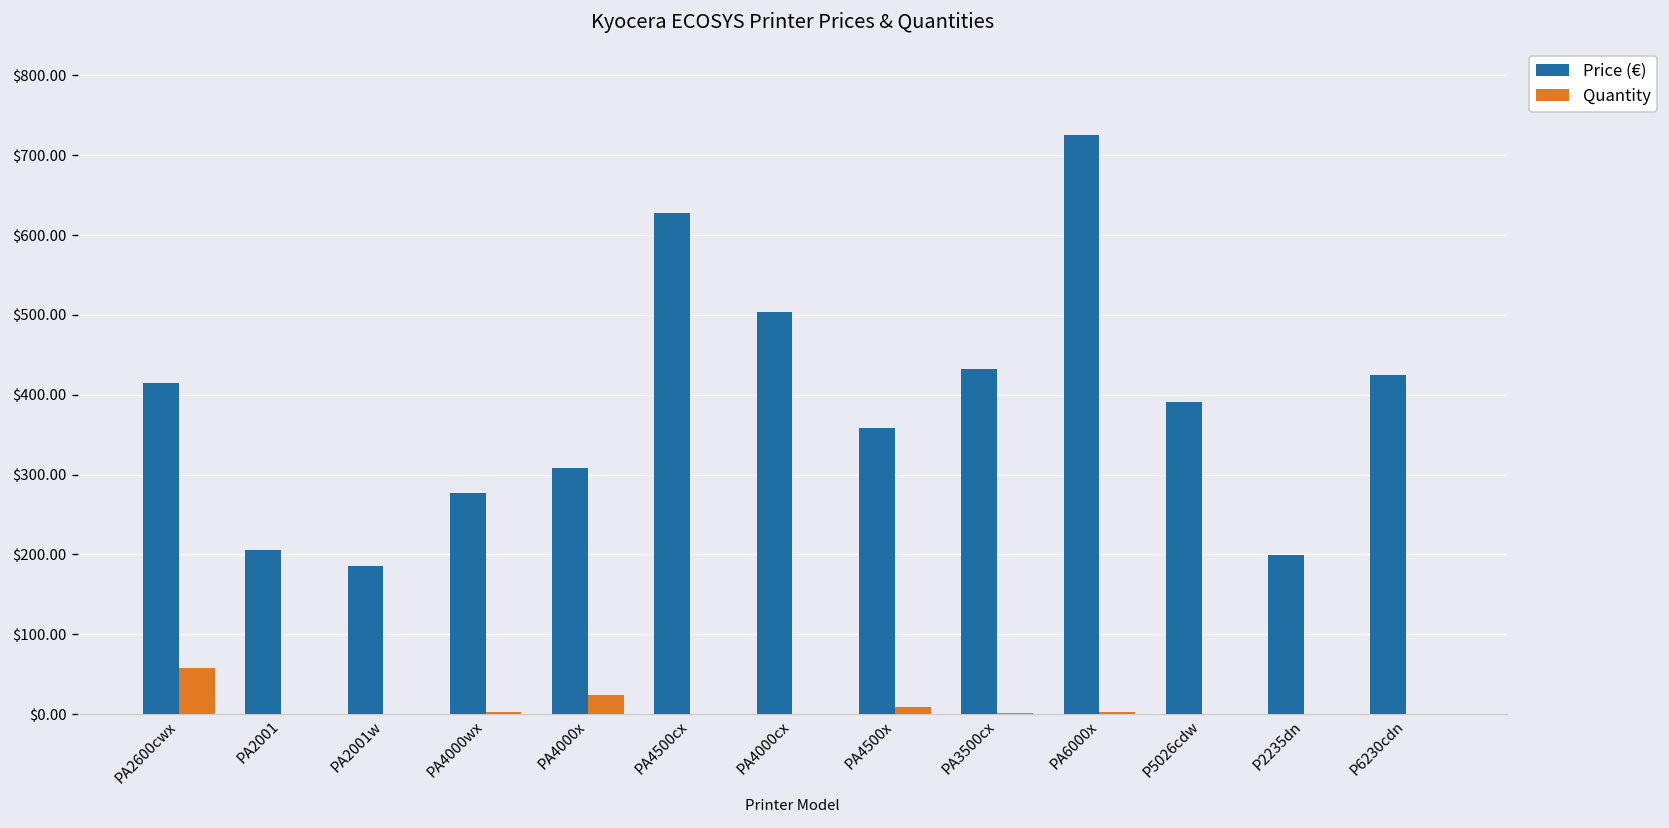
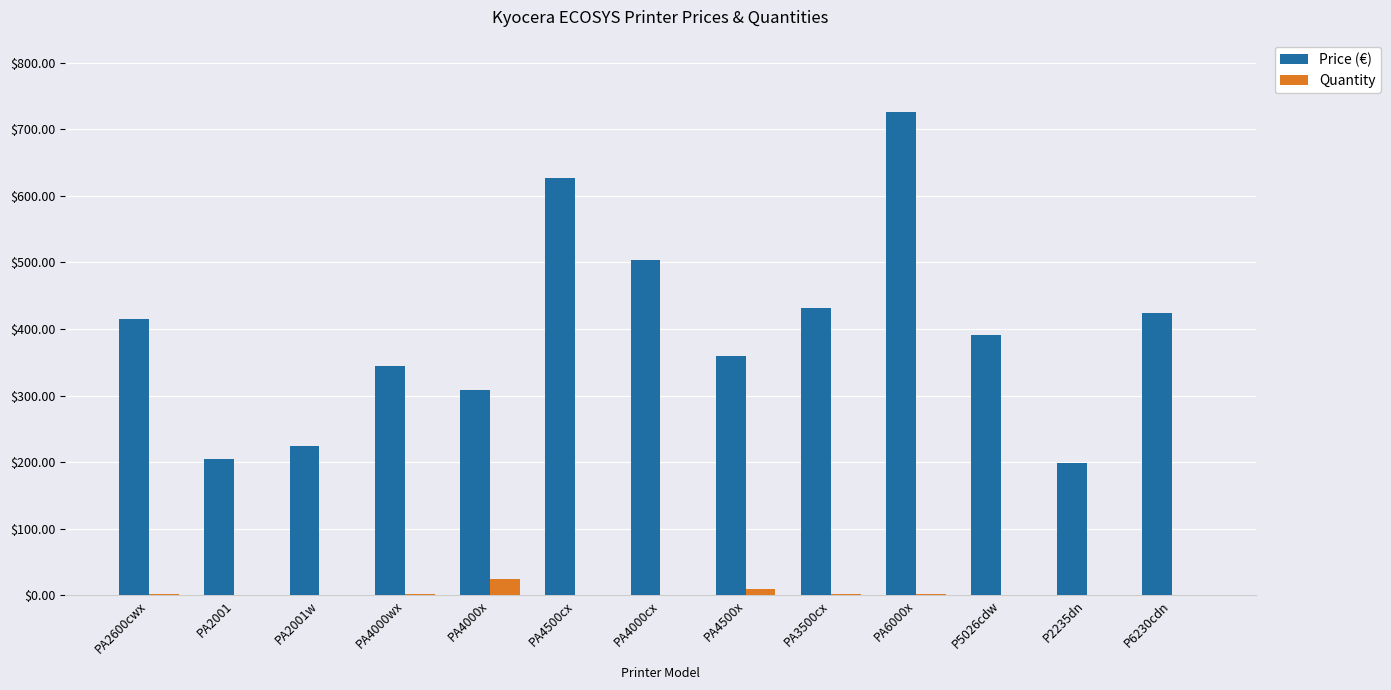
  {
    "Price (€)": {
      "PA2600cwx": "$420",
      "PA2001": "$210",
-     "PA2001w": "$190",
-     "PA4000wx": "$280",
+     "PA2001w": "$220",
+     "PA4000wx": "$350",
      "PA4000x": "$310",
      "PA4500cx": "$630",
      "PA4000cx": "$500",
      "PA4500x": "$360",
      "PA3500cx": "$430",
      "PA6000x": "$730",
      "P5026cdw": "$390",
      "P2235dn": "$200",
      "P6230cdn": "$420"
    },
    "Quantity": {
-     "PA2600cwx": "$60",
+     "PA2600cwx": "$0",
      "PA2001": "$0",
      "PA2001w": "$0",
      "PA4000x": "$20",
      "PA4500cx": "$0",
      "PA4000cx": "$0",
      "PA4500x": "$10",
      "P5026cdw": "$0",
      "P2235dn": "$0",
      "P6230cdn": "$0"
    }
  }
